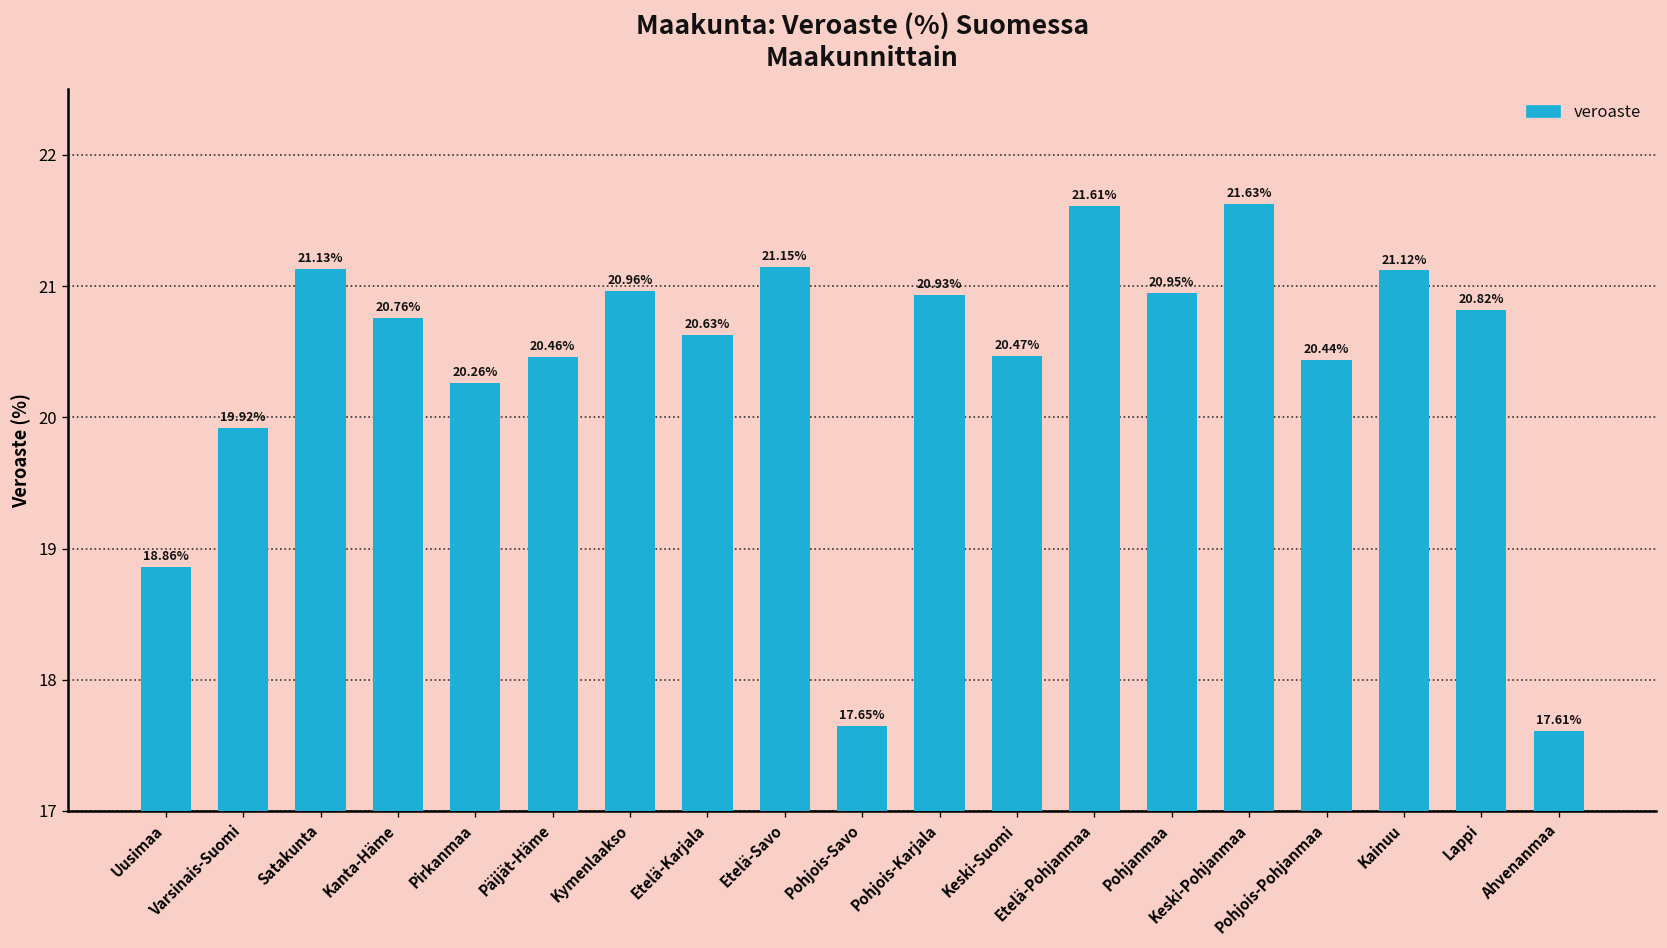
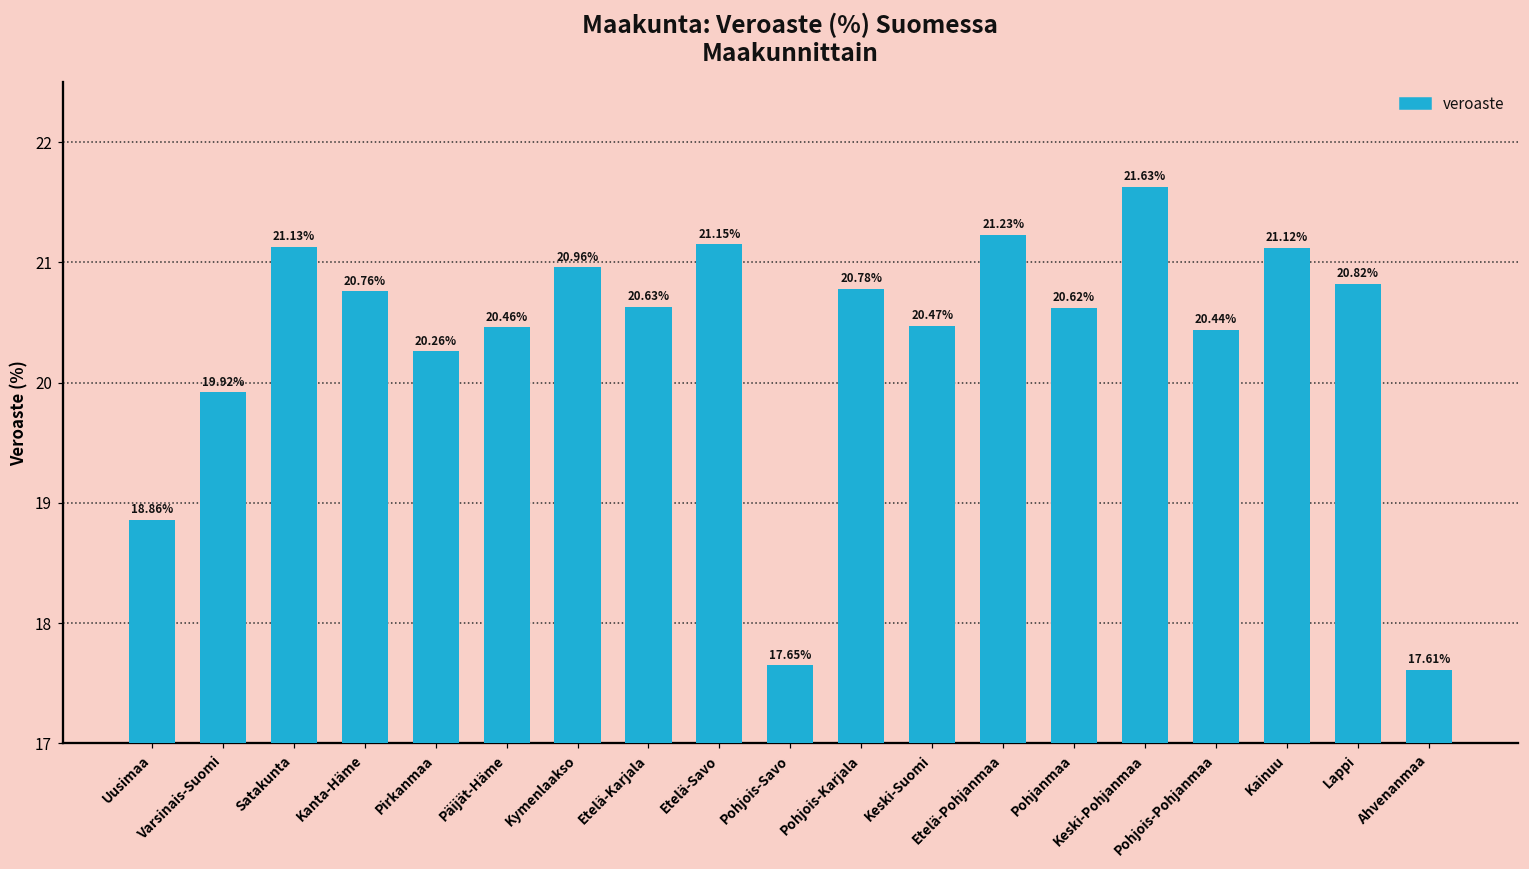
  {
    "Uusimaa": "18.86%",
    "Varsinais-Suomi": "19.92%",
    "Satakunta": "21.13%",
    "Kanta-Häme": "20.76%",
    "Pirkanmaa": "20.26%",
    "Päijät-Häme": "20.46%",
    "Kymenlaakso": "20.96%",
    "Etelä-Karjala": "20.63%",
    "Etelä-Savo": "21.15%",
    "Pohjois-Savo": "17.65%",
-   "Pohjois-Karjala": "20.93%",
+   "Pohjois-Karjala": "20.78%",
    "Keski-Suomi": "20.47%",
-   "Etelä-Pohjanmaa": "21.61%",
-   "Pohjanmaa": "20.95%",
+   "Etelä-Pohjanmaa": "21.23%",
+   "Pohjanmaa": "20.62%",
    "Keski-Pohjanmaa": "21.63%",
    "Pohjois-Pohjanmaa": "20.44%",
    "Kainuu": "21.12%",
    "Lappi": "20.82%",
    "Ahvenanmaa": "17.61%"
  }
